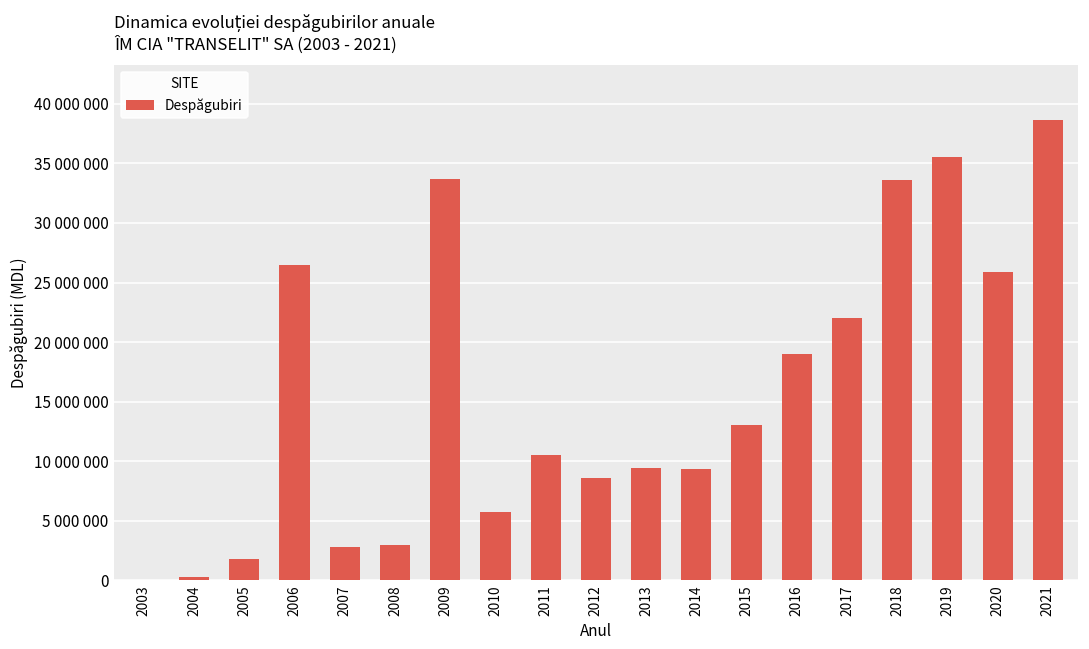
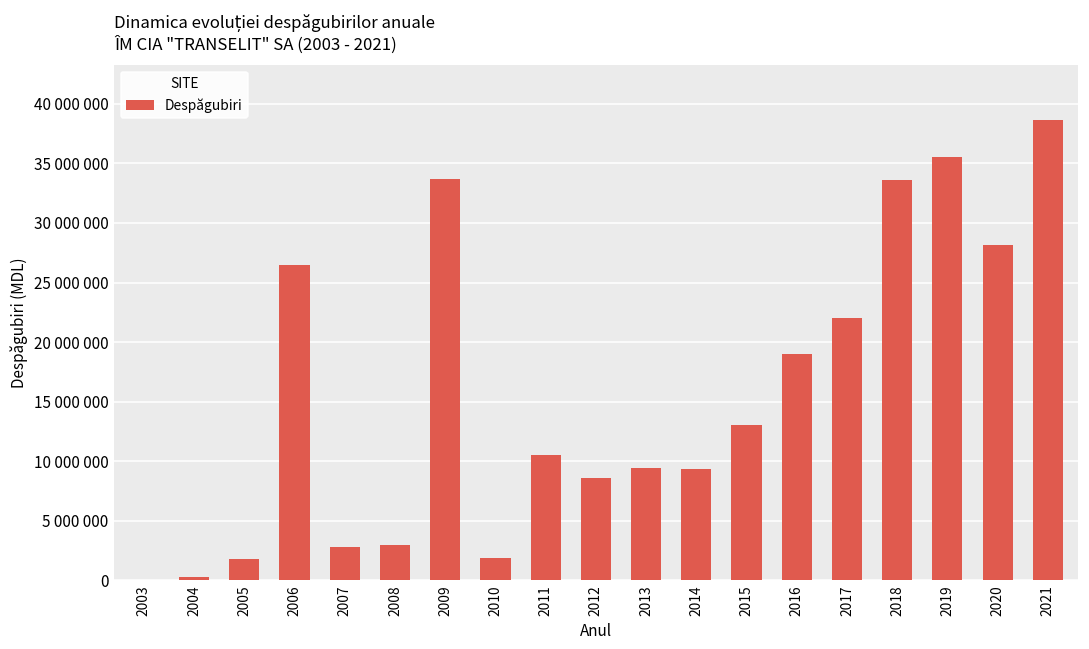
  {
    "2004": 300000,
    "2005": 1800000,
    "2006": 26500000,
    "2007": 2800000,
    "2008": 3000000,
    "2009": 33700000,
-   "2010": 5800000,
+   "2010": 1800000,
    "2011": 10500000,
    "2012": 8600000,
    "2013": 9500000,
    "2014": 9300000,
    "2015": 13000000,
    "2016": 19000000,
    "2017": 22000000,
    "2018": 33600000,
    "2019": 35500000,
-   "2020": 25900000,
+   "2020": 28200000,
    "2021": 38600000
  }
